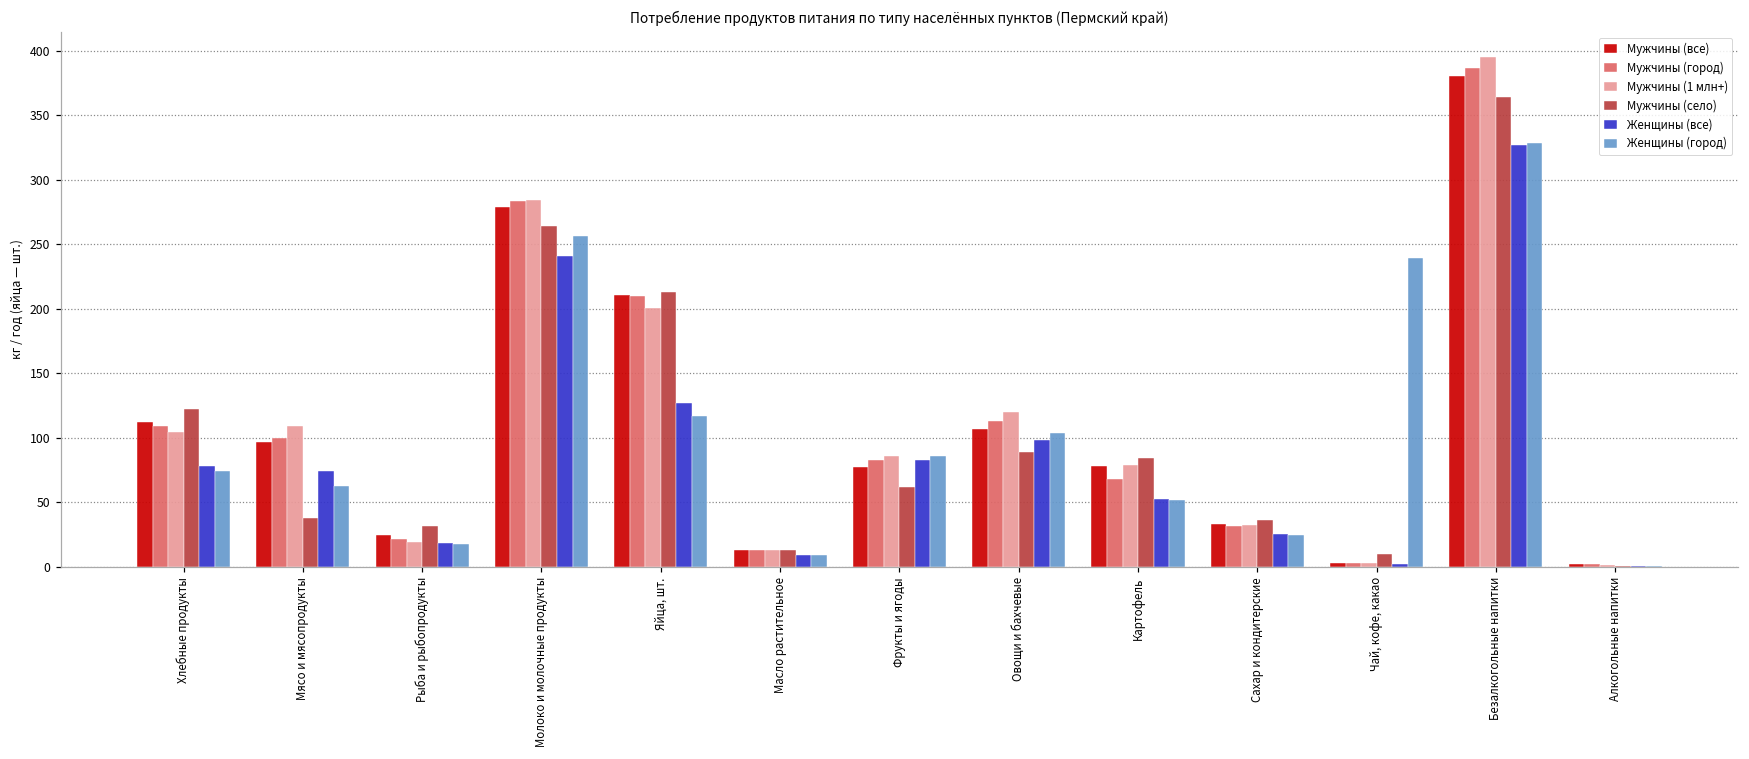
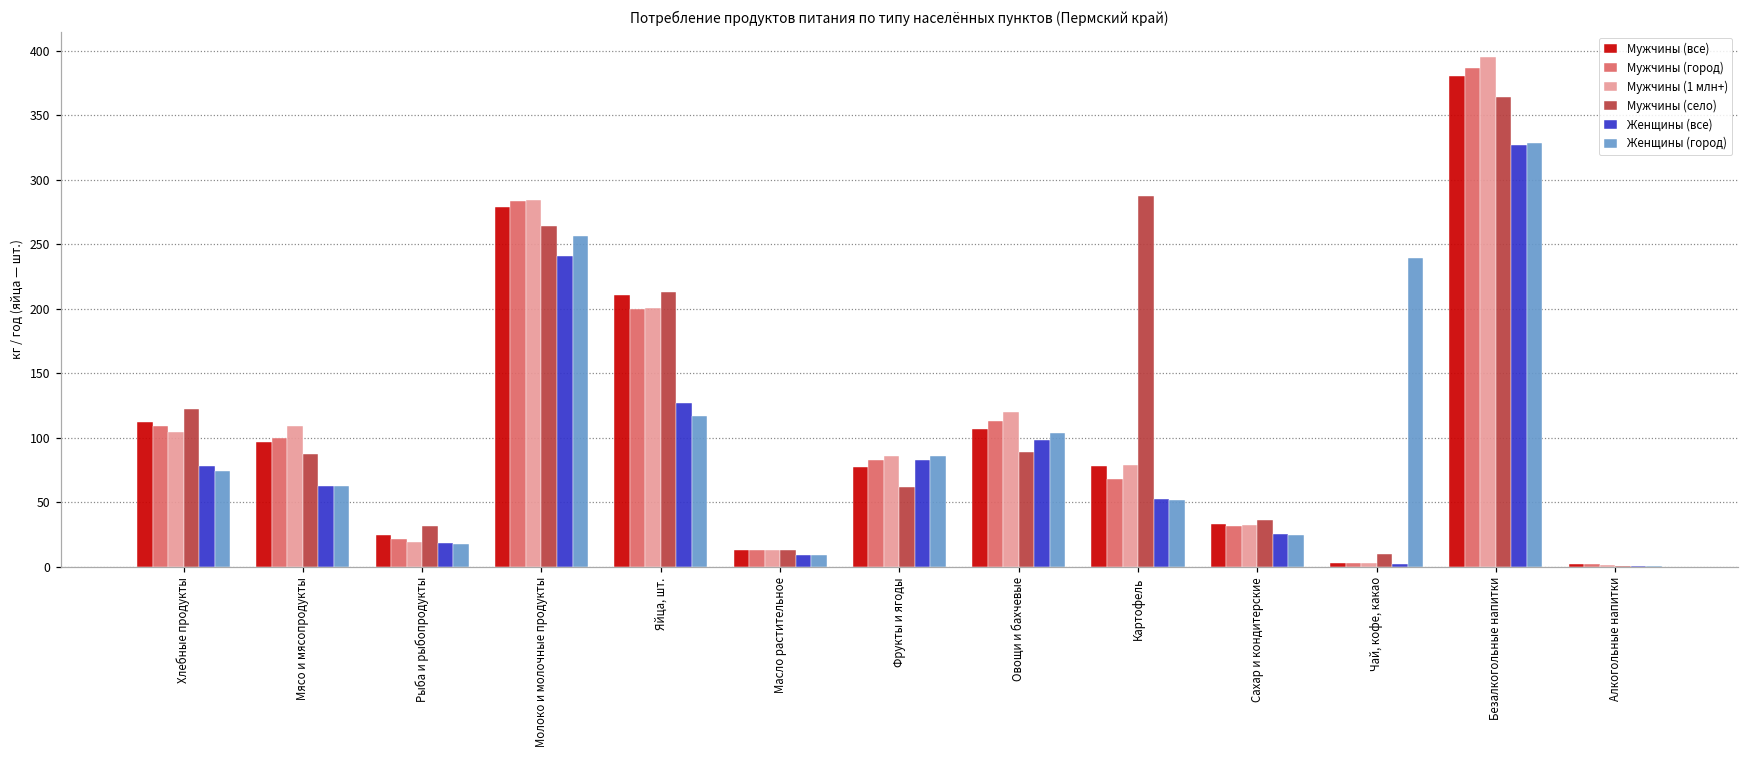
  {
    "Мужчины (все)": {
      "Хлебные продукты": 112,
      "Мясо и мясопродукты": 96,
      "Рыба и рыбопродукты": 24,
      "Молоко и молочные продукты": 278,
      "Яйца, шт.": 210,
      "Масло растительное": 13,
      "Фрукты и ягоды": 77,
      "Овощи и бахчевые": 106,
      "Картофель": 78,
      "Сахар и кондитерские": 33,
      "Чай, кофе, какао": 2,
      "Безалкогольные напитки": 381
    },
    "Мужчины (город)": {
      "Хлебные продукты": 109,
      "Мясо и мясопродукты": 100,
      "Рыба и рыбопродукты": 21,
      "Молоко и молочные продукты": 284,
-     "Яйца, шт.": 209,
+     "Яйца, шт.": 200,
      "Масло растительное": 13,
      "Фрукты и ягоды": 83,
      "Овощи и бахчевые": 113,
      "Картофель": 68,
      "Сахар и кондитерские": 32,
      "Чай, кофе, какао": 3,
      "Безалкогольные напитки": 387
    },
    "Мужчины (1 млн+)": {
      "Хлебные продукты": 105,
      "Мясо и мясопродукты": 109,
      "Рыба и рыбопродукты": 19,
      "Молоко и молочные продукты": 285,
      "Яйца, шт.": 200,
      "Масло растительное": 13,
      "Фрукты и ягоды": 86,
      "Овощи и бахчевые": 120,
      "Картофель": 79,
      "Сахар и кондитерские": 32,
      "Чай, кофе, какао": 3,
      "Безалкогольные напитки": 395
    },
    "Мужчины (село)": {
      "Хлебные продукты": 122,
-     "Мясо и мясопродукты": 38,
+     "Мясо и мясопродукты": 88,
      "Рыба и рыбопродукты": 32,
      "Молоко и молочные продукты": 264,
      "Яйца, шт.": 213,
      "Масло растительное": 12,
      "Фрукты и ягоды": 62,
      "Овощи и бахчевые": 89,
-     "Картофель": 84,
+     "Картофель": 287,
      "Сахар и кондитерские": 36,
      "Чай, кофе, какао": 10,
      "Безалкогольные напитки": 364
    },
    "Женщины (все)": {
      "Хлебные продукты": 78,
-     "Мясо и мясопродукты": 74,
+     "Мясо и мясопродукты": 62,
      "Рыба и рыбопродукты": 19,
      "Молоко и молочные продукты": 241,
      "Яйца, шт.": 127,
      "Масло растительное": 9,
      "Фрукты и ягоды": 83,
      "Овощи и бахчевые": 98,
      "Картофель": 52,
      "Сахар и кондитерские": 25,
      "Чай, кофе, какао": 2,
      "Безалкогольные напитки": 327
    },
    "Женщины (город)": {
      "Хлебные продукты": 74,
      "Мясо и мясопродукты": 62,
      "Рыба и рыбопродукты": 17,
      "Молоко и молочные продукты": 256,
      "Яйца, шт.": 117,
      "Масло растительное": 9,
      "Фрукты и ягоды": 86,
      "Овощи и бахчевые": 103,
      "Картофель": 51,
      "Сахар и кондитерские": 24,
      "Чай, кофе, какао": 239,
      "Безалкогольные напитки": 328
    }
  }
